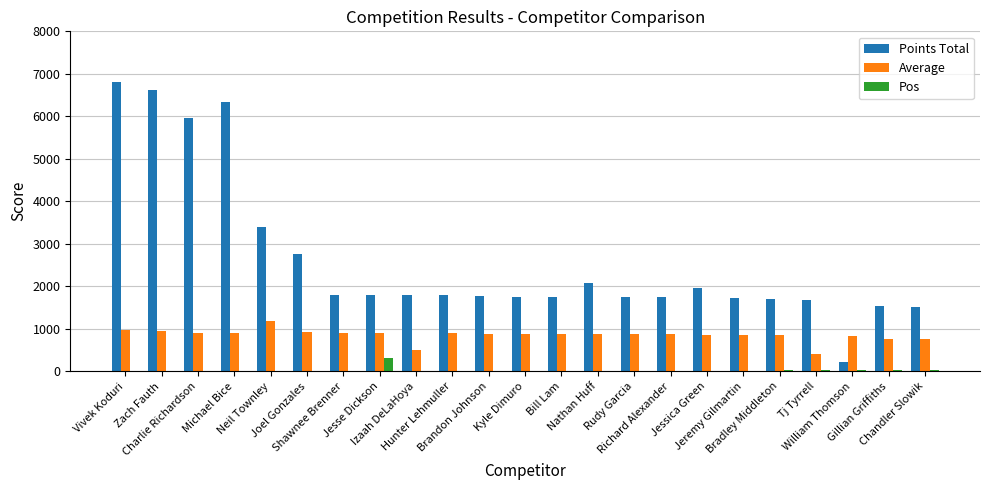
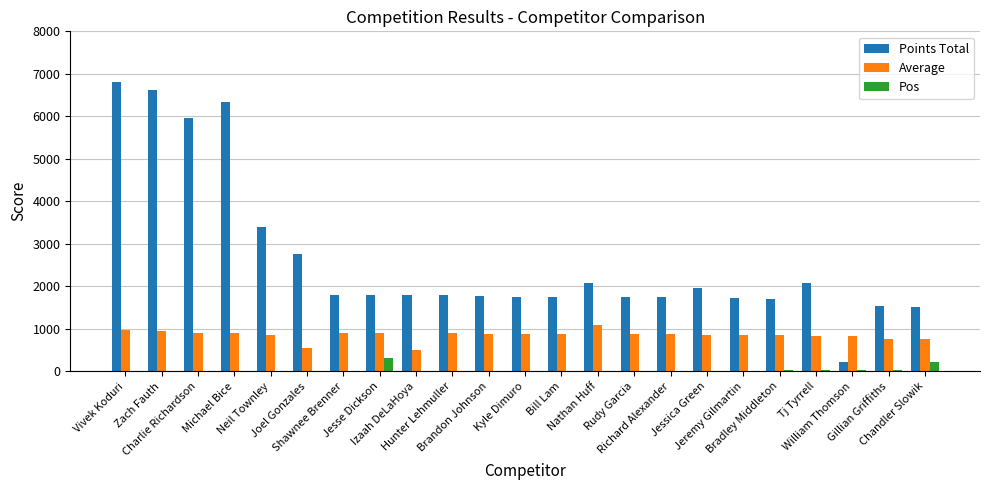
  {
    "Points Total": {
      "Vivek Koduri": 6800,
      "Zach Fauth": 6600,
      "Charlie Richardson": 6000,
      "Michael Bice": 6300,
      "Neil Townley": 3400,
      "Joel Gonzales": 2800,
      "Shawnee Brenner": 1800,
      "Jesse Dickson": 1800,
      "Izaah DeLaHoya": 1800,
      "Hunter Lehmuller": 1800,
      "Brandon Johnson": 1800,
      "Kyle Dimuro": 1800,
      "Bill Lam": 1800,
      "Nathan Huff": 2100,
      "Rudy Garcia": 1700,
      "Richard Alexander": 1700,
      "Jessica Green": 2000,
      "Jeremy Gilmartin": 1700,
      "Bradley Middleton": 1700,
-     "Tj Tyrrell": 1700,
+     "Tj Tyrrell": 2100,
      "William Thomson": 200,
      "Gillian Griffiths": 1500,
      "Chandler Slowik": 1500
    },
    "Average": {
      "Vivek Koduri": 1000,
      "Zach Fauth": 900,
      "Charlie Richardson": 900,
      "Michael Bice": 900,
-     "Neil Townley": 1200,
-     "Joel Gonzales": 900,
+     "Neil Townley": 900,
+     "Joel Gonzales": 500,
      "Shawnee Brenner": 900,
      "Jesse Dickson": 900,
      "Izaah DeLaHoya": 500,
      "Hunter Lehmuller": 900,
      "Brandon Johnson": 900,
      "Kyle Dimuro": 900,
      "Bill Lam": 900,
-     "Nathan Huff": 900,
+     "Nathan Huff": 1100,
      "Rudy Garcia": 900,
      "Richard Alexander": 900,
      "Jessica Green": 900,
      "Jeremy Gilmartin": 900,
      "Bradley Middleton": 900,
-     "Tj Tyrrell": 400,
+     "Tj Tyrrell": 800,
      "William Thomson": 800,
      "Gillian Griffiths": 800,
      "Chandler Slowik": 800
    },
    "Pos": {
      "Jesse Dickson": 300,
-     "Chandler Slowik": 0
+     "Chandler Slowik": 200
    }
  }
